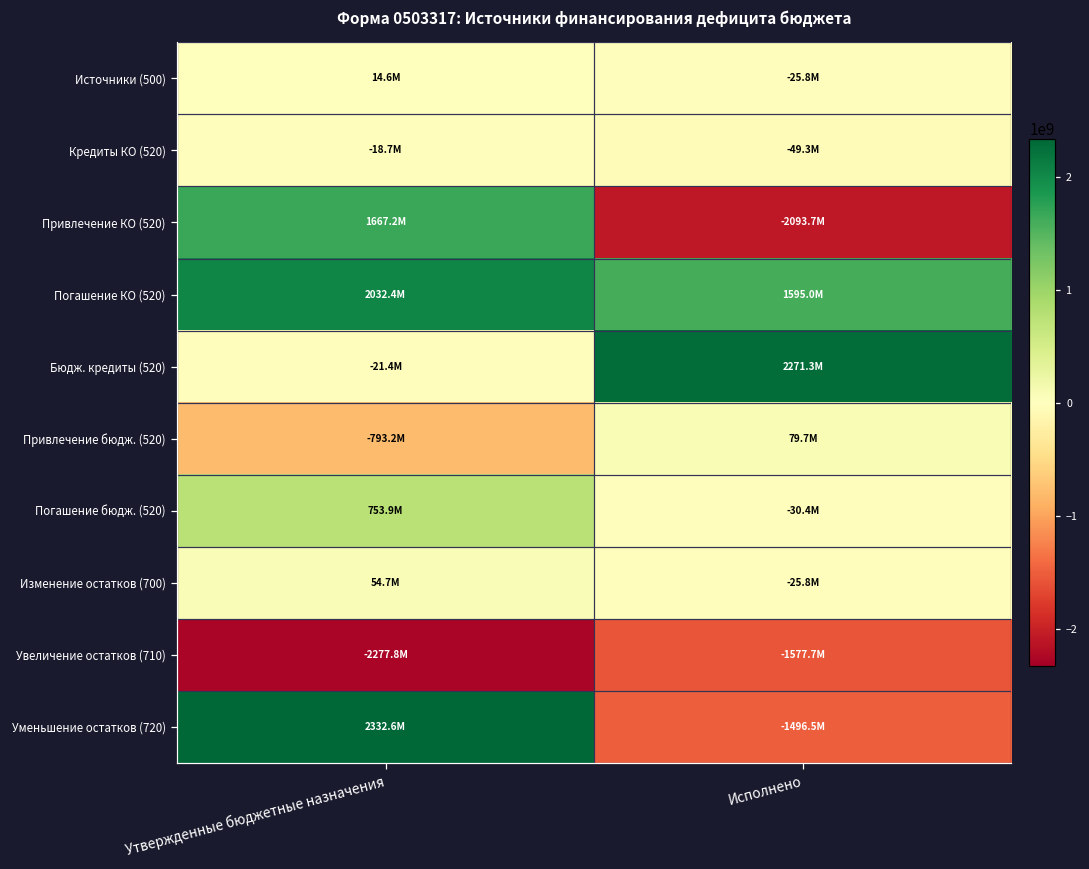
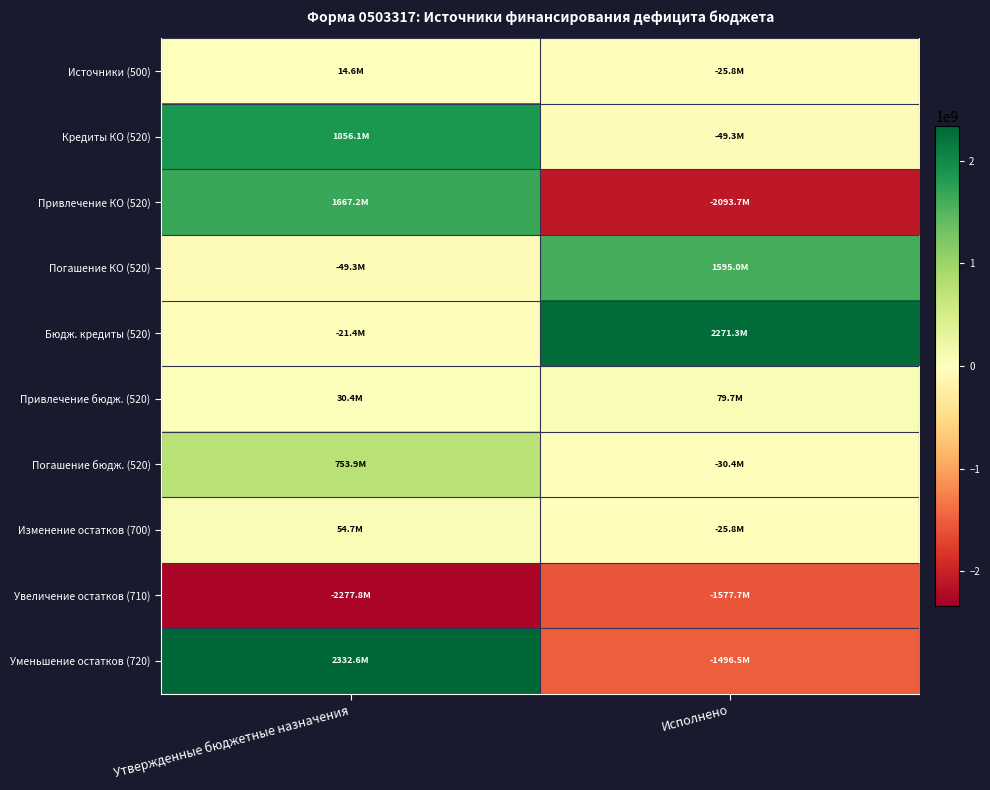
  {
    "Источники (500)": {
      "Утвержденные бюджетные назначения": "14.6M",
      "Исполнено": "-25.8M"
    },
    "Кредиты КО (520)": {
-     "Утвержденные бюджетные назначения": "-18.7M",
+     "Утвержденные бюджетные назначения": "1856.1M",
      "Исполнено": "-49.3M"
    },
    "Привлечение КО (520)": {
      "Утвержденные бюджетные назначения": "1667.2M",
      "Исполнено": "-2093.7M"
    },
    "Погашение КО (520)": {
-     "Утвержденные бюджетные назначения": "2032.4M",
+     "Утвержденные бюджетные назначения": "-49.3M",
      "Исполнено": "1595.0M"
    },
    "Бюдж. кредиты (520)": {
      "Утвержденные бюджетные назначения": "-21.4M",
      "Исполнено": "2271.3M"
    },
    "Привлечение бюдж. (520)": {
-     "Утвержденные бюджетные назначения": "-793.2M",
+     "Утвержденные бюджетные назначения": "30.4M",
      "Исполнено": "79.7M"
    },
    "Погашение бюдж. (520)": {
      "Утвержденные бюджетные назначения": "753.9M",
      "Исполнено": "-30.4M"
    },
    "Изменение остатков (700)": {
      "Утвержденные бюджетные назначения": "54.7M",
      "Исполнено": "-25.8M"
    },
    "Увеличение остатков (710)": {
      "Утвержденные бюджетные назначения": "-2277.8M",
      "Исполнено": "-1577.7M"
    },
    "Уменьшение остатков (720)": {
      "Утвержденные бюджетные назначения": "2332.6M",
      "Исполнено": "-1496.5M"
    }
  }
